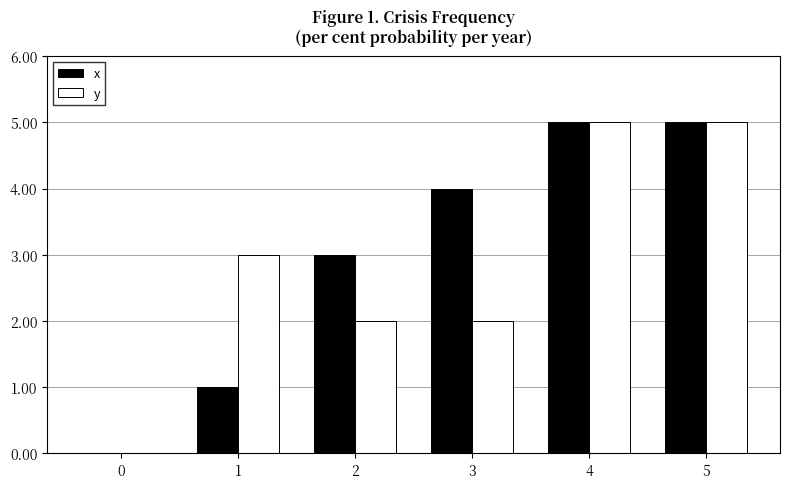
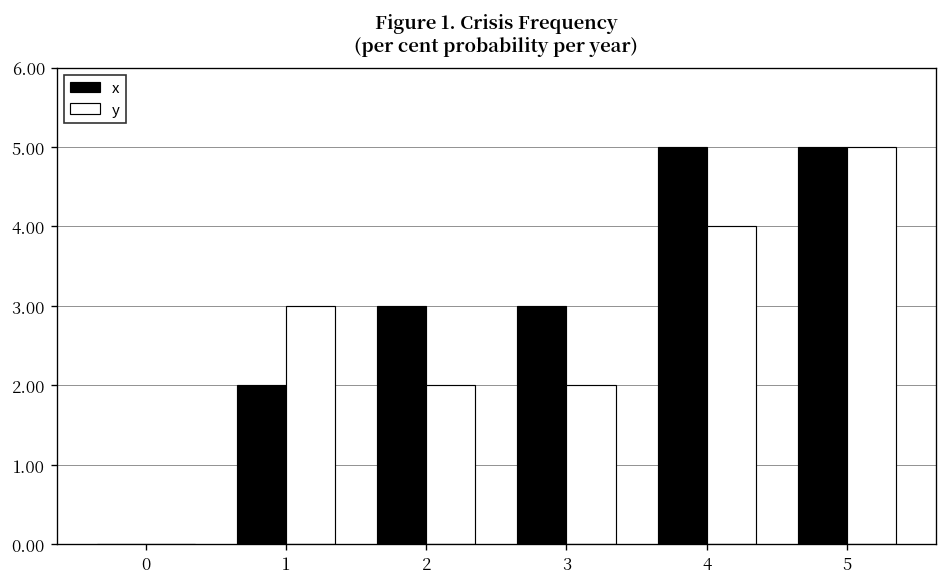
  {
    "x": {
      "0": 0,
-     "1": 1,
+     "1": 2,
      "2": 3,
-     "3": 4,
+     "3": 3,
      "4": 5,
      "5": 5
    },
    "y": {
      "0": 0,
      "1": 3,
      "2": 2,
      "3": 2,
-     "4": 5,
+     "4": 4,
      "5": 5
    }
  }
